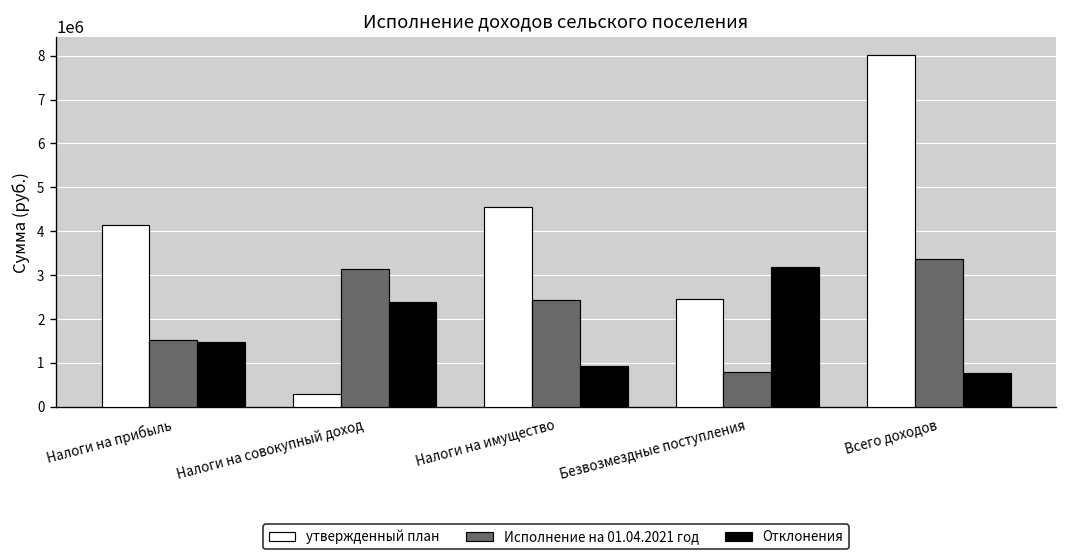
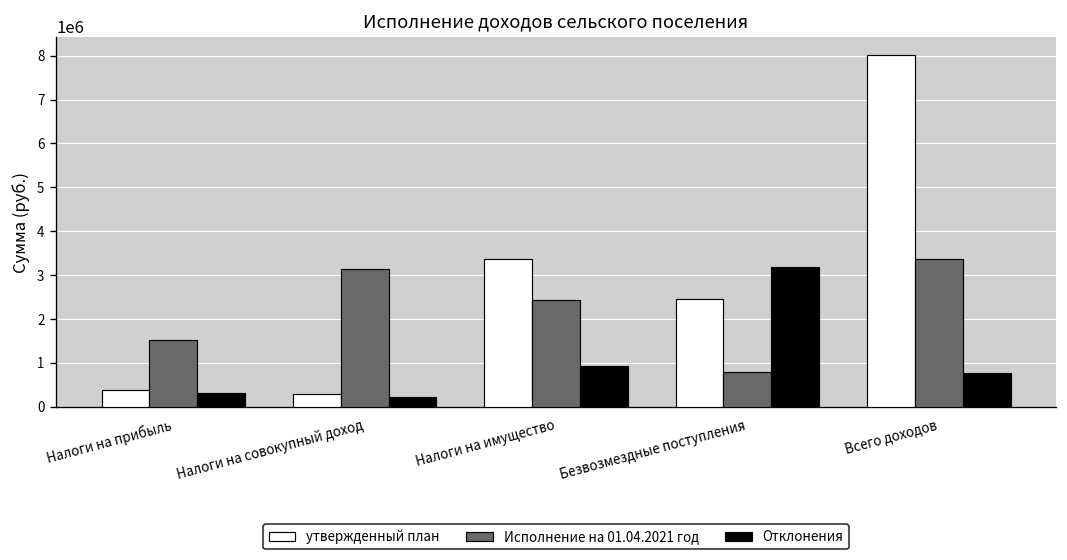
  {
    "утвержденный план": {
-     "Налоги на прибыль": 4100000,
+     "Налоги на прибыль": 400000,
      "Налоги на совокупный доход": 300000,
-     "Налоги на имущество": 4500000,
+     "Налоги на имущество": 3400000,
      "Безвозмездные поступления": 2400000,
      "Всего доходов": 8000000
    },
    "Исполнение на 01.04.2021 год": {
      "Налоги на прибыль": 1500000,
      "Налоги на совокупный доход": 3100000,
      "Налоги на имущество": 2400000,
      "Безвозмездные поступления": 800000,
      "Всего доходов": 3400000
    },
    "Отклонения": {
-     "Налоги на прибыль": 1500000,
-     "Налоги на совокупный доход": 2400000,
+     "Налоги на прибыль": 300000,
+     "Налоги на совокупный доход": 200000,
      "Налоги на имущество": 900000,
      "Безвозмездные поступления": 3200000,
      "Всего доходов": 800000
    }
  }
